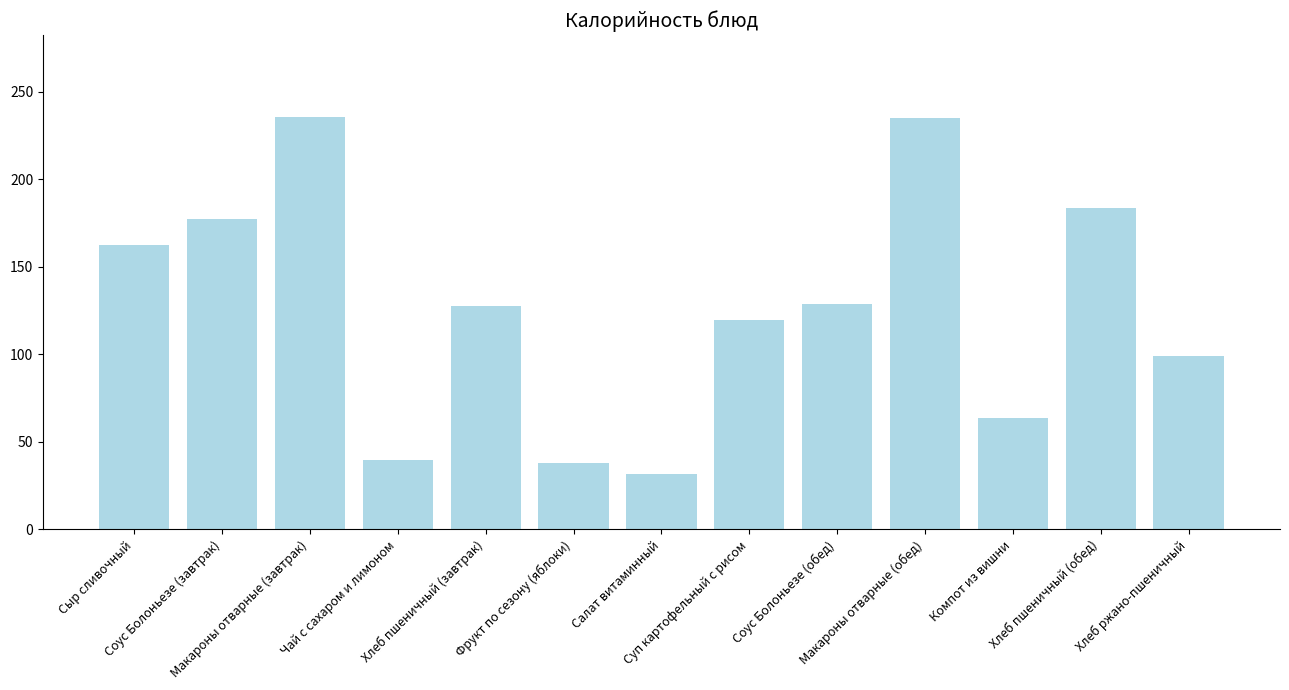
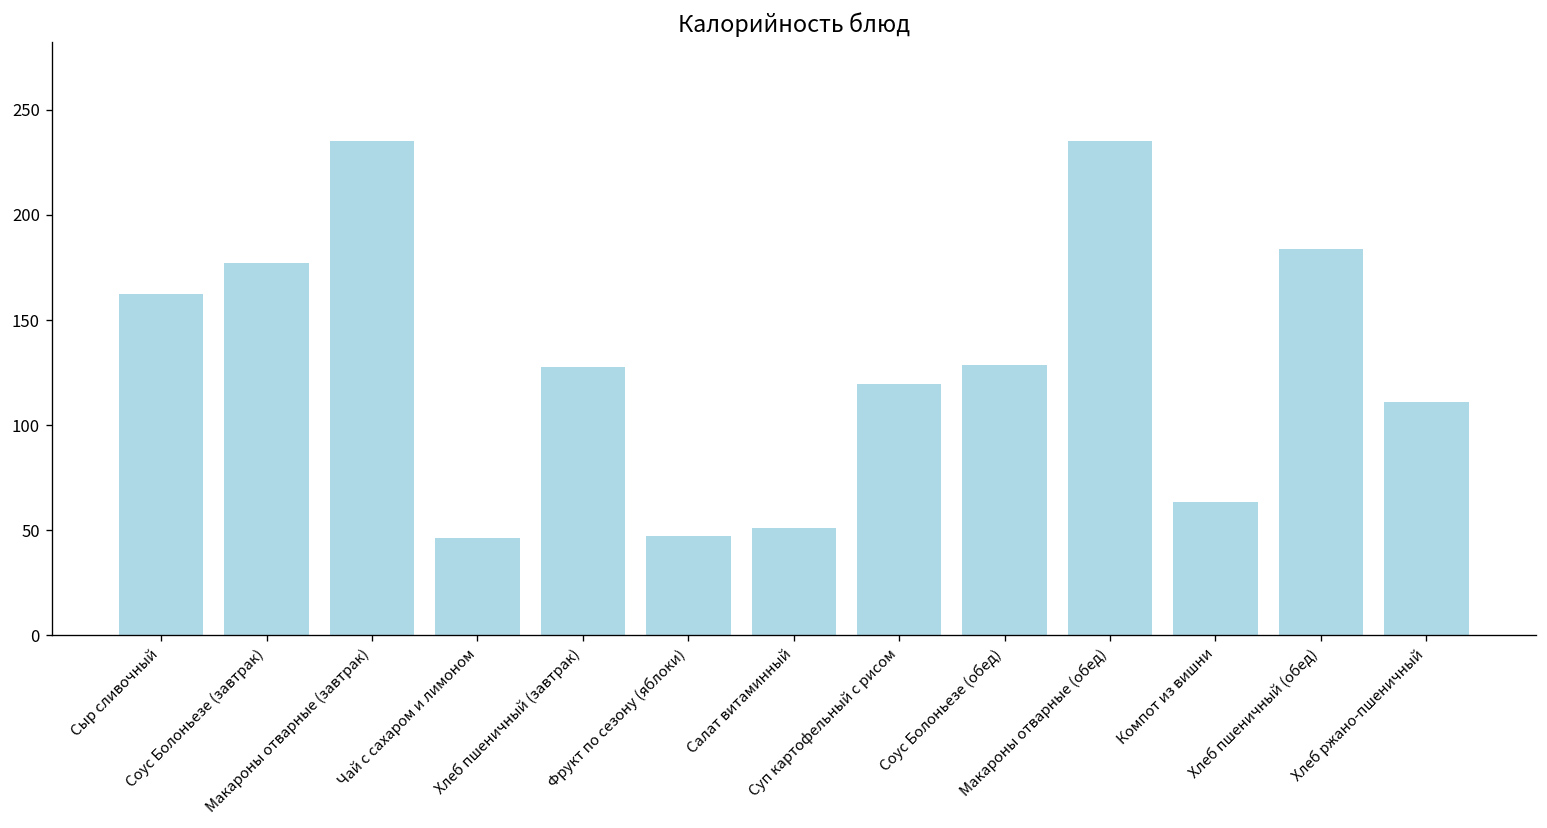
  {
    "Сыр сливочный": 162,
    "Соус Болоньезе (завтрак)": 177,
    "Макароны отварные (завтрак)": 235,
-   "Чай с сахаром и лимоном": 40,
+   "Чай с сахаром и лимоном": 46,
    "Хлеб пшеничный (завтрак)": 128,
-   "Фрукт по сезону (яблоки)": 38,
-   "Салат витаминный": 31,
+   "Фрукт по сезону (яблоки)": 47,
+   "Салат витаминный": 51,
    "Суп картофельный с рисом": 120,
    "Соус Болоньезе (обед)": 129,
    "Макароны отварные (обед)": 235,
    "Компот из вишни": 64,
    "Хлеб пшеничный (обед)": 184,
-   "Хлеб ржано-пшеничный": 99
+   "Хлеб ржано-пшеничный": 111
  }
